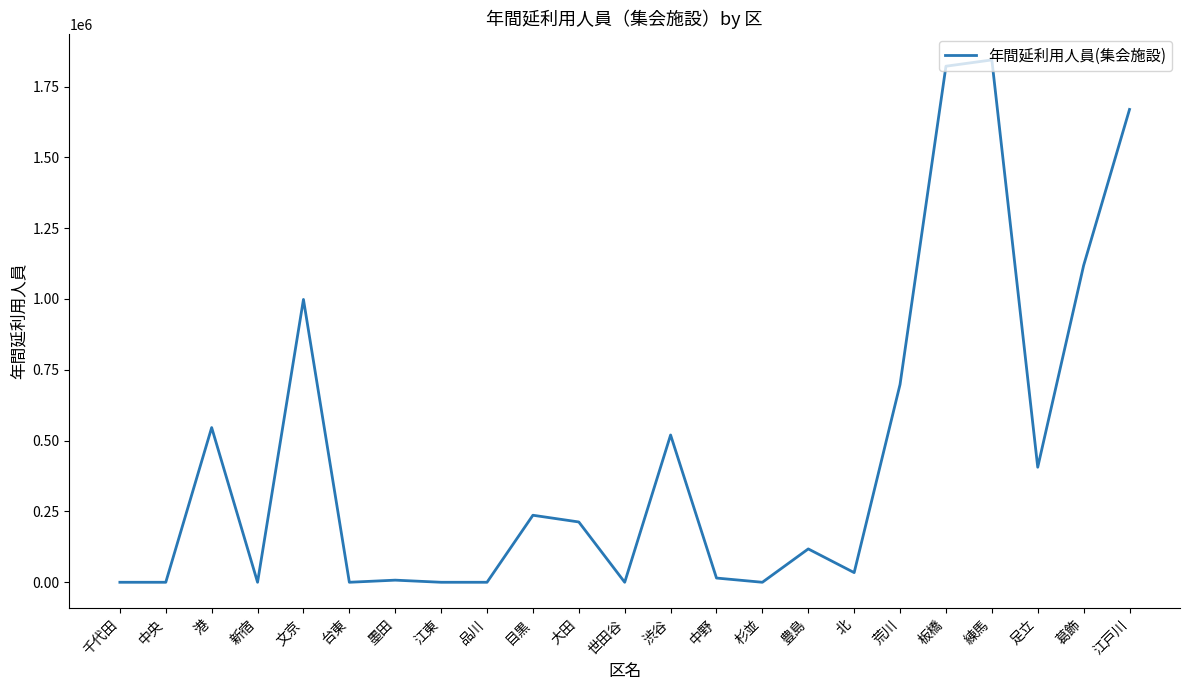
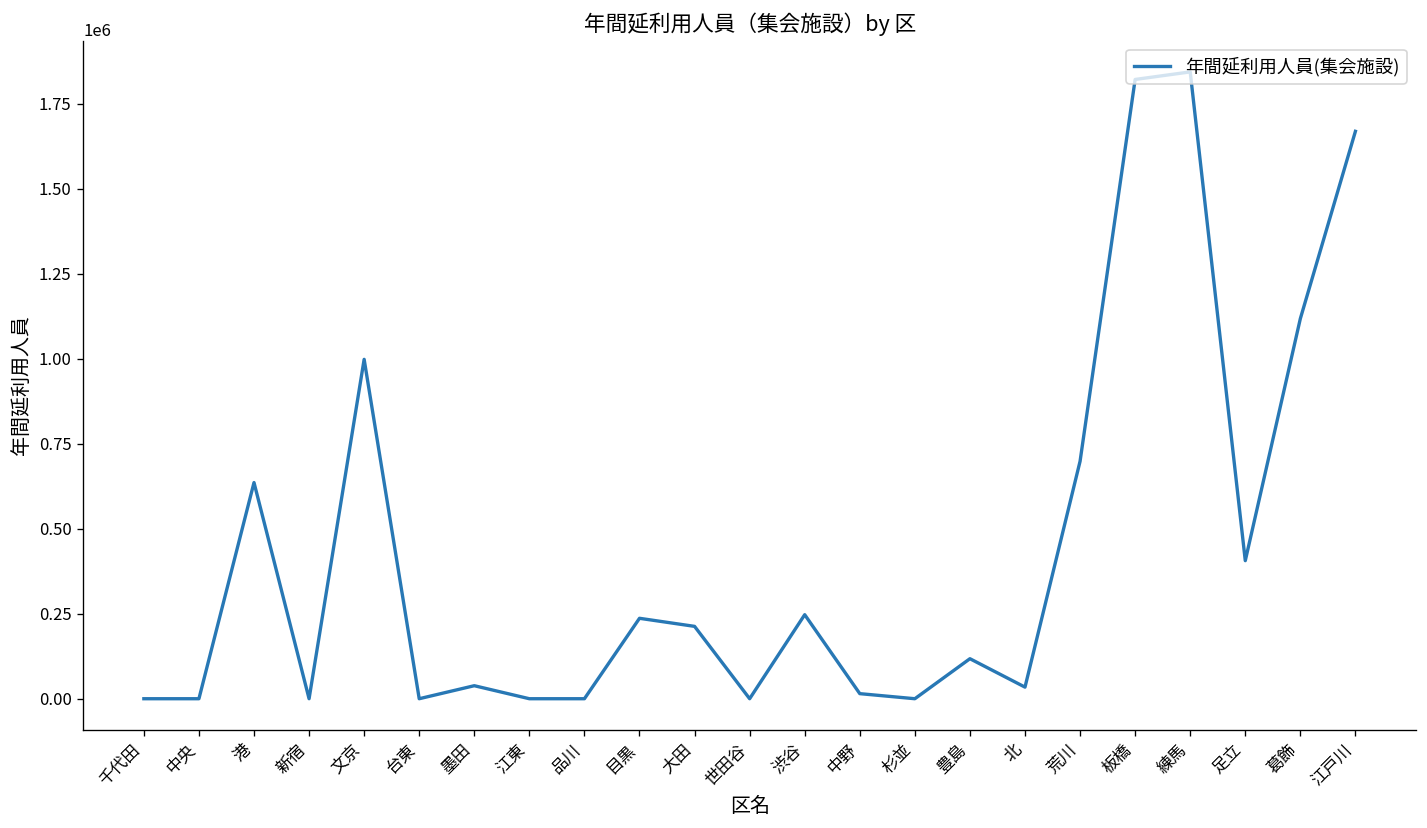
  {
    "千代田": 0,
    "中央": 0,
-   "港": 550000,
+   "港": 640000,
    "新宿": 0,
    "文京": 1000000,
    "台東": 0,
-   "墨田": 10000,
+   "墨田": 40000,
    "江東": 0,
    "品川": 0,
    "目黒": 240000,
    "大田": 210000,
    "世田谷": 0,
-   "渋谷": 520000,
+   "渋谷": 250000,
    "中野": 10000,
    "杉並": 0,
    "豊島": 120000,
    "北": 30000,
    "荒川": 700000,
    "足立": 410000,
    "葛飾": 1120000,
    "江戸川": 1670000
  }
